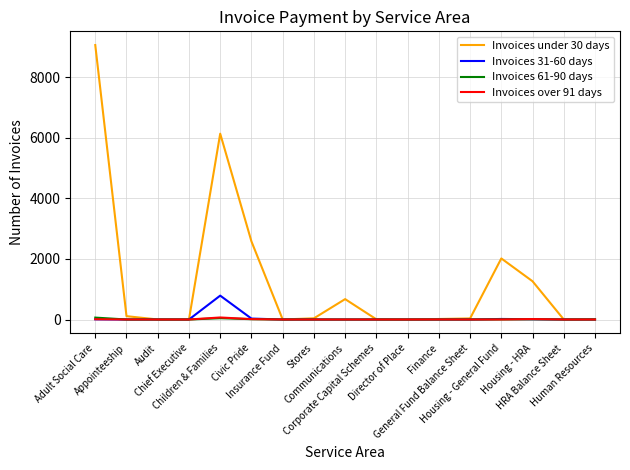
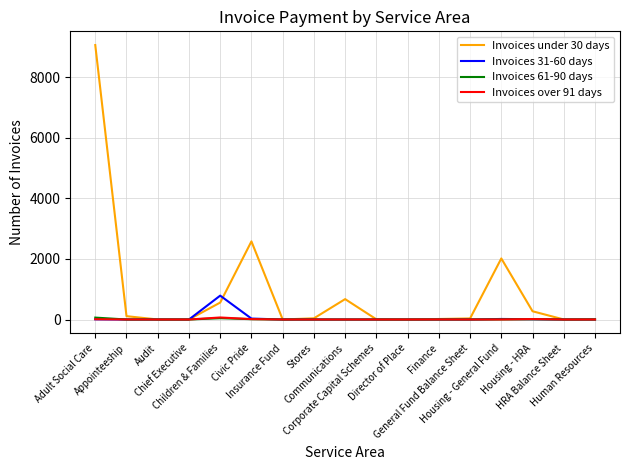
  {
    "Invoices under 30 days": {
      "Adult Social Care": 9100,
      "Appointeeship": 100,
-     "Children & Families": 6100,
+     "Children & Families": 600,
      "Civic Pride": 2600,
      "Communications": 700,
      "Housing - General Fund": 2000,
-     "Housing - HRA": 1300
+     "Housing - HRA": 300
    },
    "Invoices 31-60 days": {
      "Children & Families": 800
    }
  }
